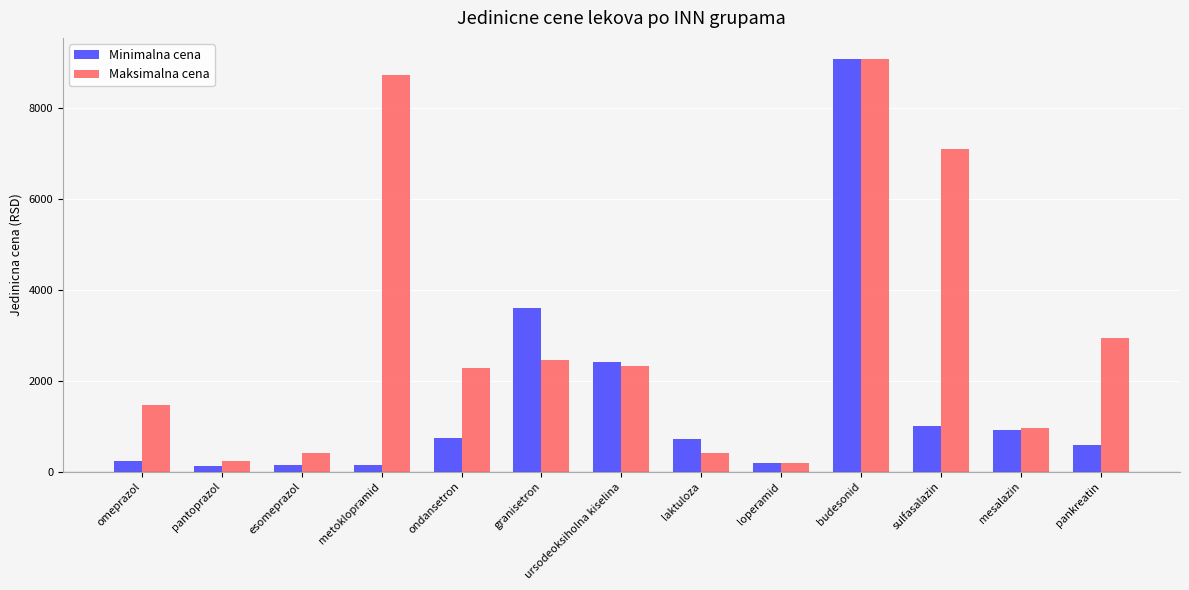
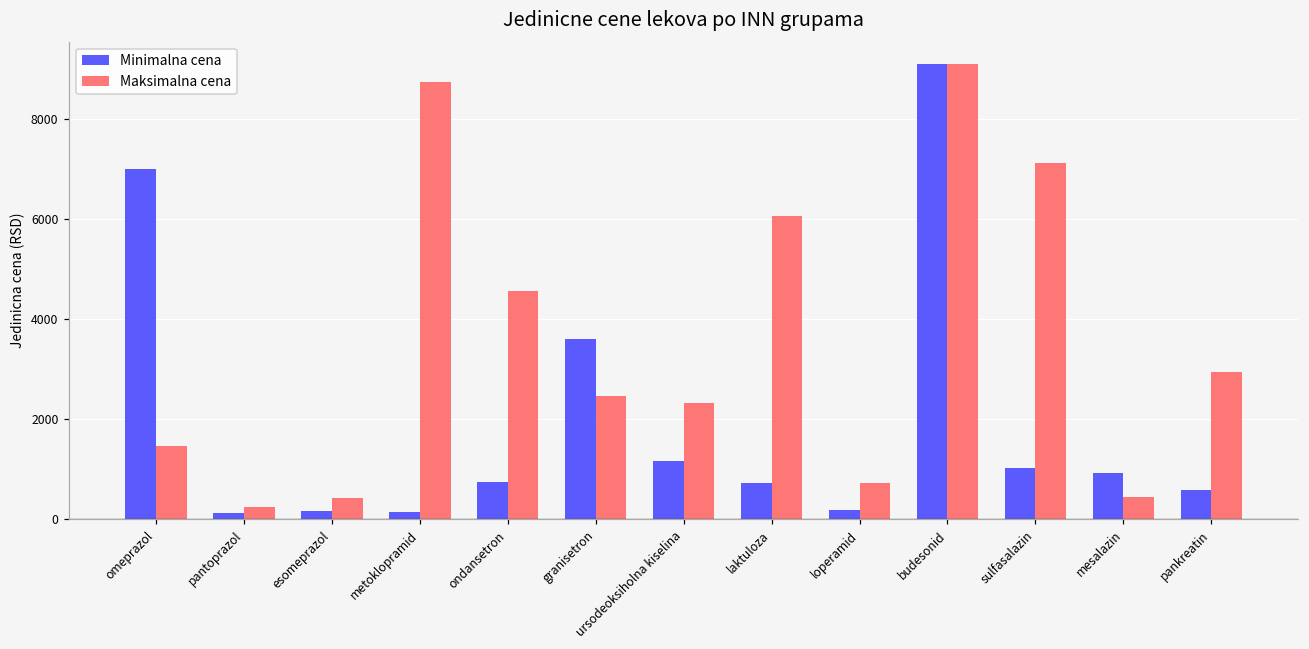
  {
    "Minimalna cena": {
-     "omeprazol": 200,
+     "omeprazol": 7000,
      "pantoprazol": 100,
      "esomeprazol": 100,
      "metoklopramid": 100,
      "ondansetron": 700,
      "granisetron": 3600,
-     "ursodeoksiholna kiselina": 2400,
+     "ursodeoksiholna kiselina": 1200,
      "laktuloza": 700,
      "loperamid": 200,
      "budesonid": 9100,
      "sulfasalazin": 1000,
      "mesalazin": 900,
      "pankreatin": 600
    },
    "Maksimalna cena": {
      "omeprazol": 1500,
      "pantoprazol": 200,
      "esomeprazol": 400,
      "metoklopramid": 8700,
-     "ondansetron": 2300,
+     "ondansetron": 4600,
      "granisetron": 2500,
      "ursodeoksiholna kiselina": 2300,
-     "laktuloza": 400,
-     "loperamid": 200,
+     "laktuloza": 6100,
+     "loperamid": 700,
      "budesonid": 9100,
      "sulfasalazin": 7100,
-     "mesalazin": 1000,
+     "mesalazin": 400,
      "pankreatin": 2900
    }
  }
